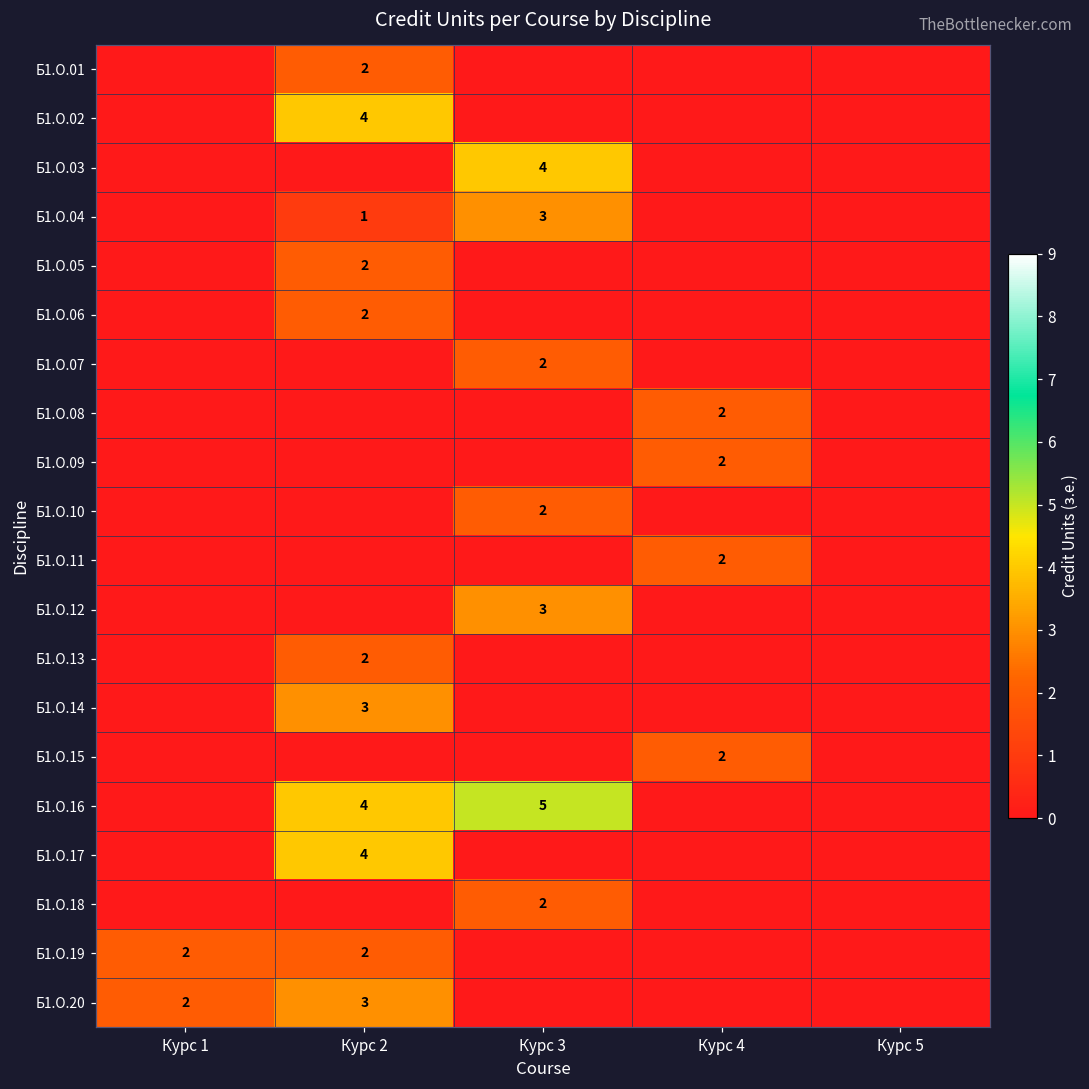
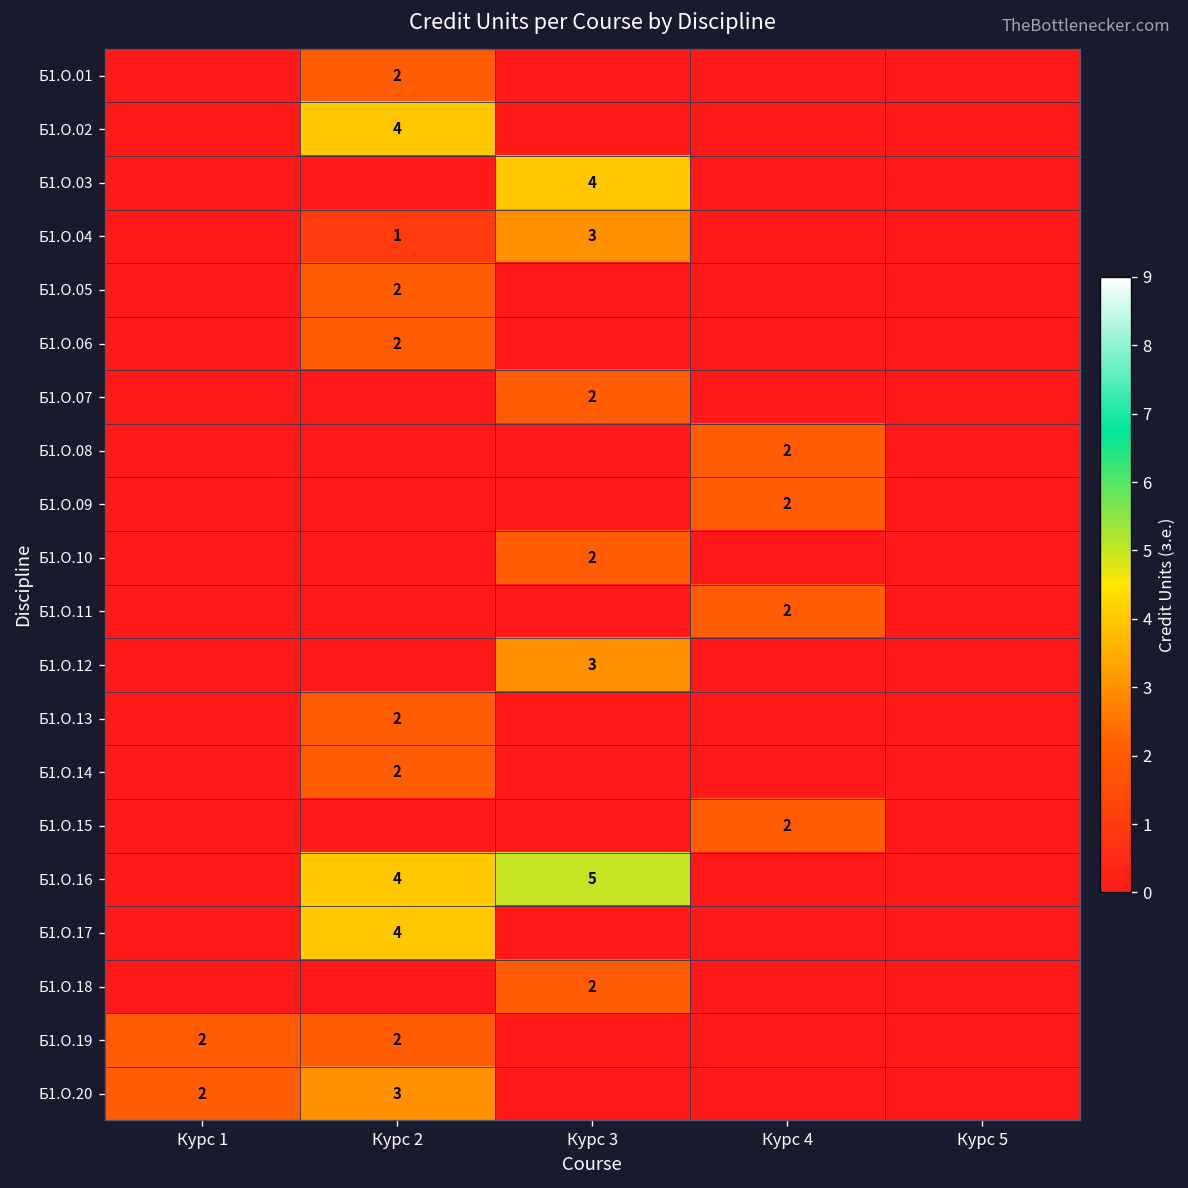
  {
    "Б1.О.01": {
      "Курс 2": 2
    },
    "Б1.О.02": {
      "Курс 2": 4
    },
    "Б1.О.03": {
      "Курс 3": 4
    },
    "Б1.О.04": {
      "Курс 2": 1,
      "Курс 3": 3
    },
    "Б1.О.05": {
      "Курс 2": 2
    },
    "Б1.О.06": {
      "Курс 2": 2
    },
    "Б1.О.07": {
      "Курс 3": 2
    },
    "Б1.О.08": {
      "Курс 4": 2
    },
    "Б1.О.09": {
      "Курс 4": 2
    },
    "Б1.О.10": {
      "Курс 3": 2
    },
    "Б1.О.11": {
      "Курс 4": 2
    },
    "Б1.О.12": {
      "Курс 3": 3
    },
    "Б1.О.13": {
      "Курс 2": 2
    },
    "Б1.О.14": {
-     "Курс 2": 3
+     "Курс 2": 2
    },
    "Б1.О.15": {
      "Курс 4": 2
    },
    "Б1.О.16": {
      "Курс 2": 4,
      "Курс 3": 5
    },
    "Б1.О.17": {
      "Курс 2": 4
    },
    "Б1.О.18": {
      "Курс 3": 2
    },
    "Б1.О.19": {
      "Курс 1": 2,
      "Курс 2": 2
    },
    "Б1.О.20": {
      "Курс 1": 2,
      "Курс 2": 3
    }
  }
